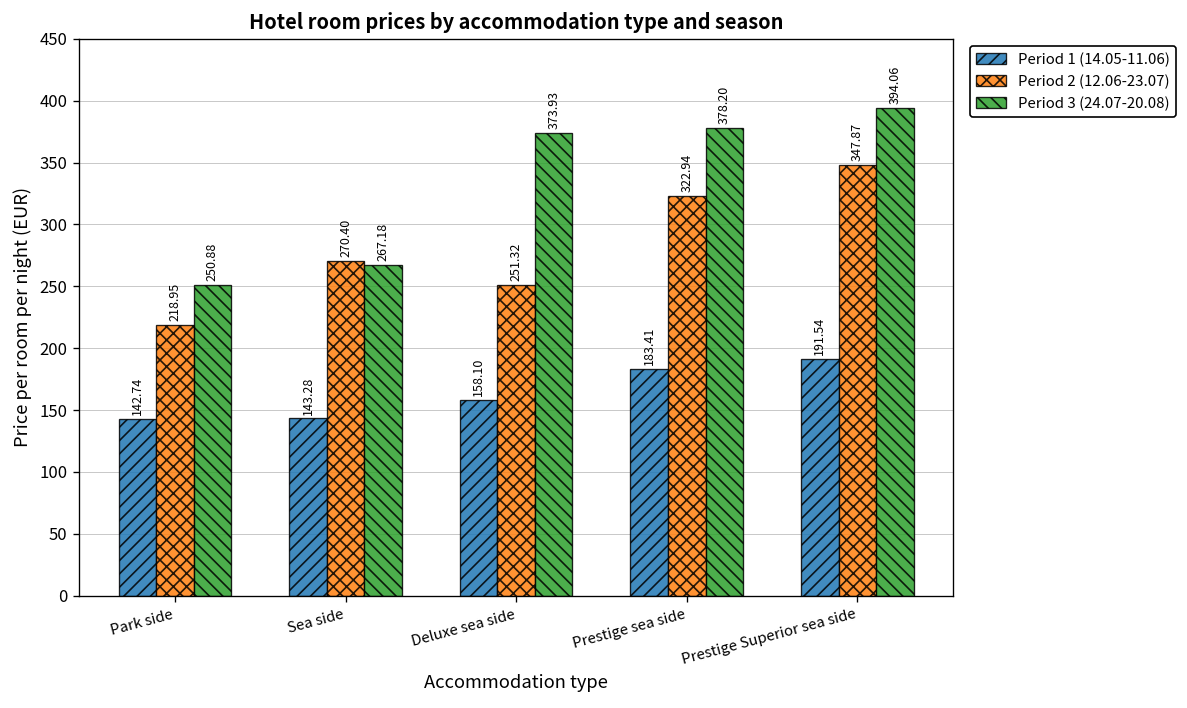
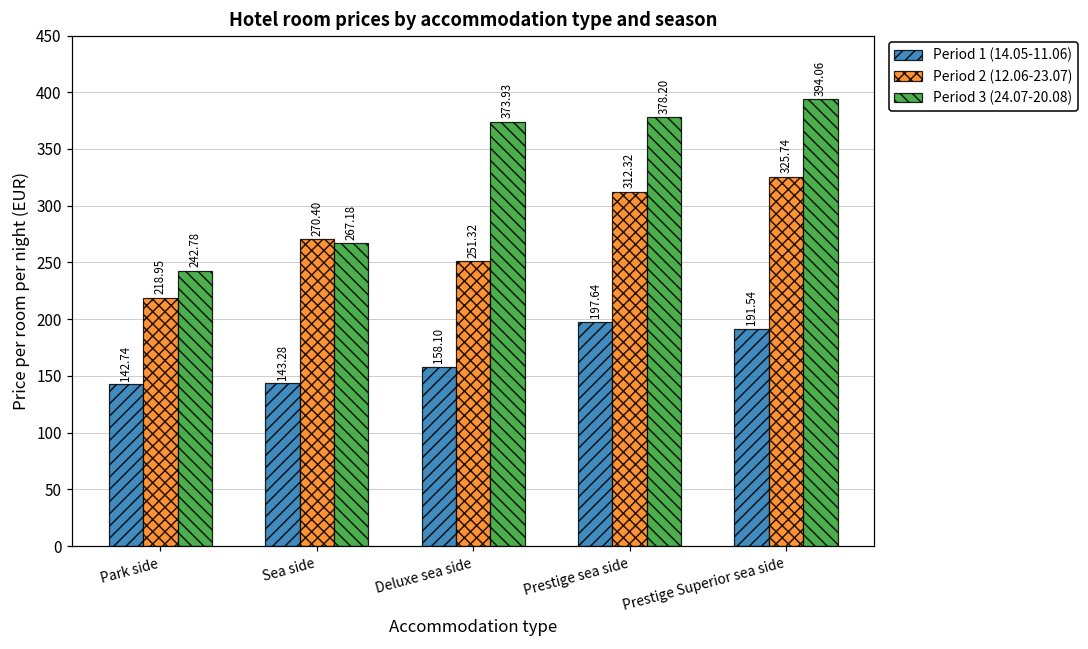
  {
    "Period 1 (14.05-11.06)": {
      "Park side": 142.74,
      "Sea side": 143.28,
      "Deluxe sea side": 158.10,
-     "Prestige sea side": 183.41,
+     "Prestige sea side": 197.64,
      "Prestige Superior sea side": 191.54
    },
    "Period 2 (12.06-23.07)": {
      "Park side": 218.95,
      "Sea side": 270.40,
      "Deluxe sea side": 251.32,
-     "Prestige sea side": 322.94,
-     "Prestige Superior sea side": 347.87
+     "Prestige sea side": 312.32,
+     "Prestige Superior sea side": 325.74
    },
    "Period 3 (24.07-20.08)": {
-     "Park side": 250.88,
+     "Park side": 242.78,
      "Sea side": 267.18,
      "Deluxe sea side": 373.93,
      "Prestige sea side": 378.20,
      "Prestige Superior sea side": 394.06
    }
  }
